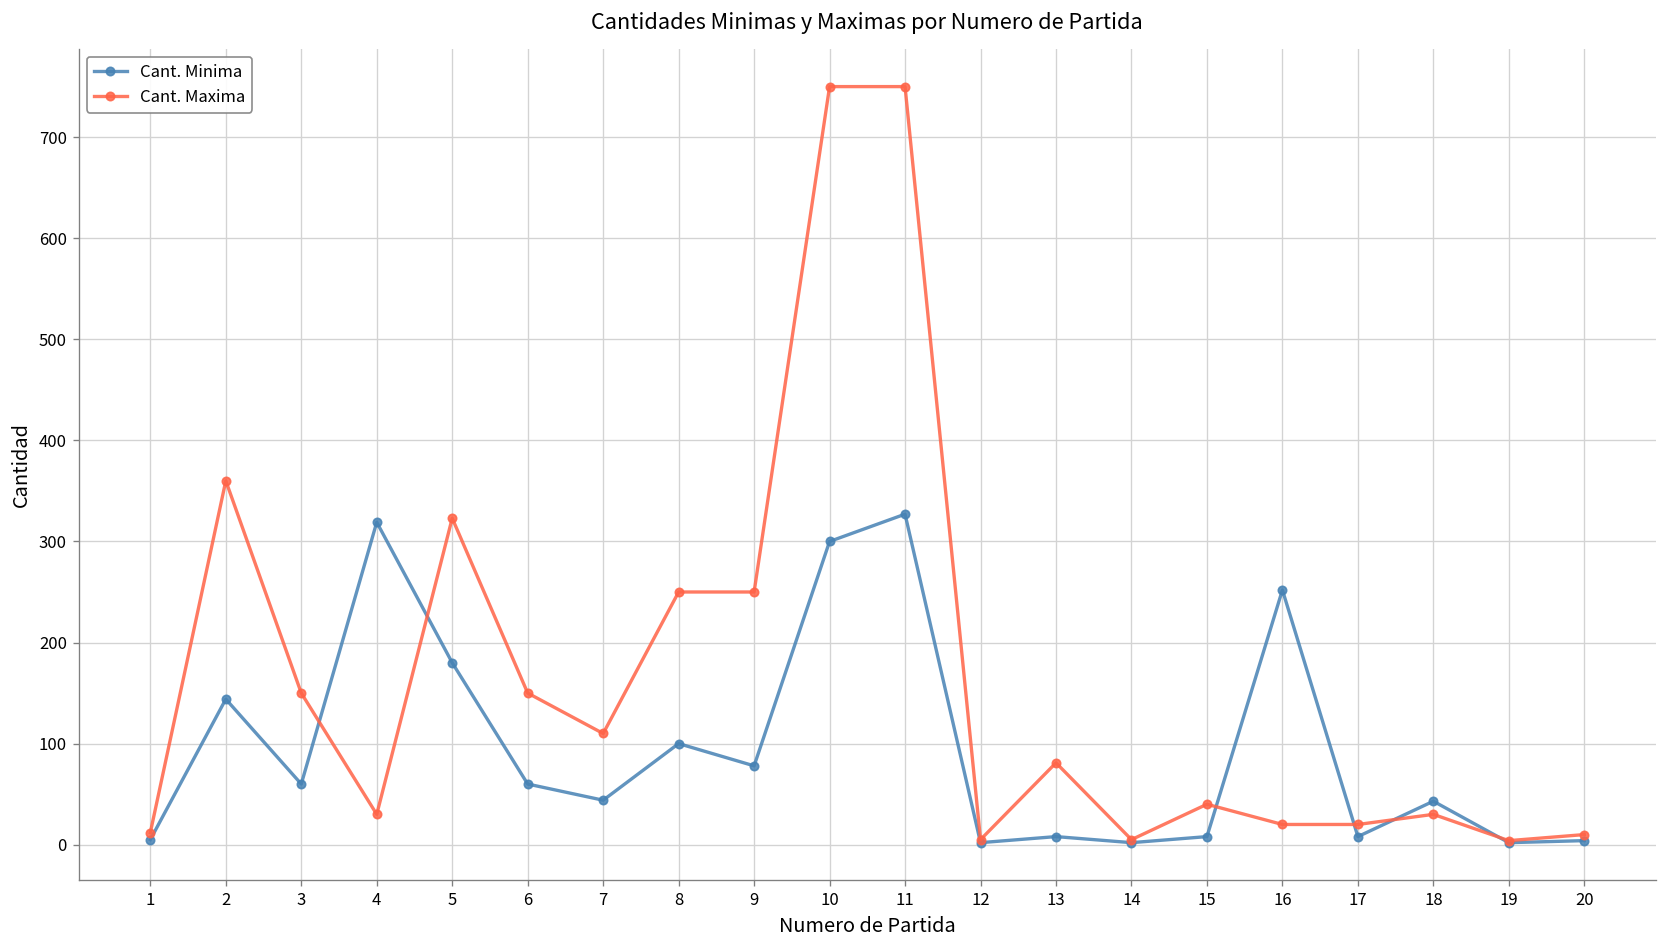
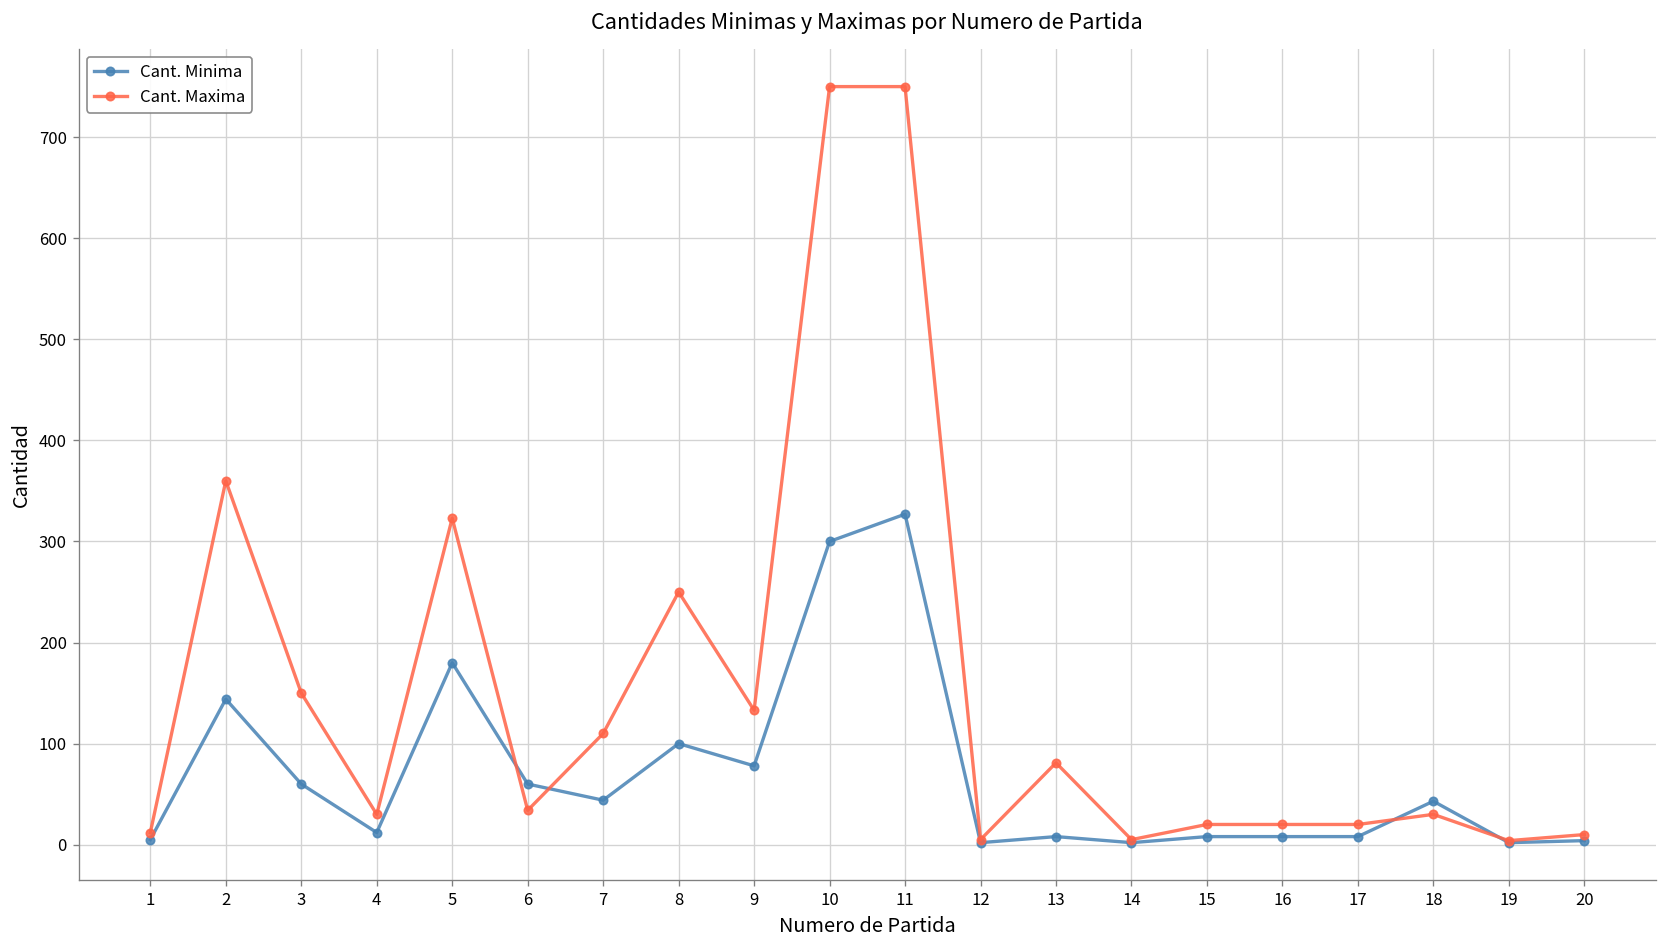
  {
    "Cant. Minima": {
      "1": 10,
      "2": 140,
      "3": 60,
-     "4": 320,
+     "4": 10,
      "5": 180,
      "6": 60,
      "7": 40,
      "8": 100,
      "9": 80,
      "10": 300,
      "11": 330,
      "13": 10,
      "15": 10,
-     "16": 250,
+     "16": 10,
      "17": 10,
      "18": 40,
      "20": 0
    },
    "Cant. Maxima": {
      "1": 10,
      "2": 360,
      "3": 150,
      "4": 30,
      "5": 320,
-     "6": 150,
+     "6": 30,
      "7": 110,
      "8": 250,
-     "9": 250,
+     "9": 130,
      "10": 750,
      "11": 750,
      "13": 80,
-     "15": 40,
+     "15": 20,
      "16": 20,
      "17": 20,
      "18": 30,
      "20": 10
    }
  }
